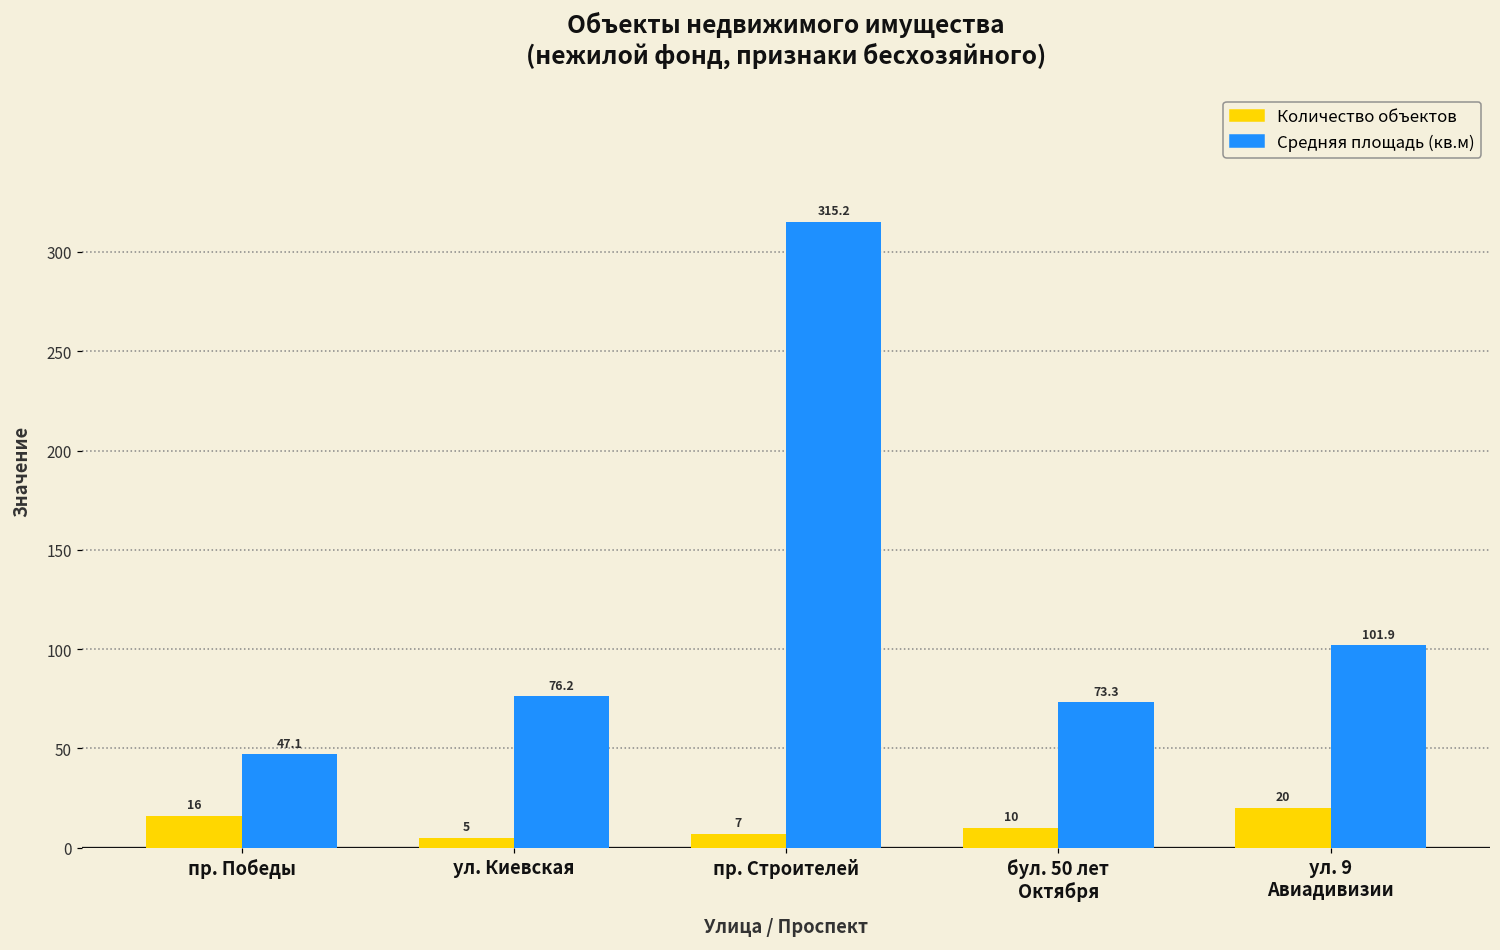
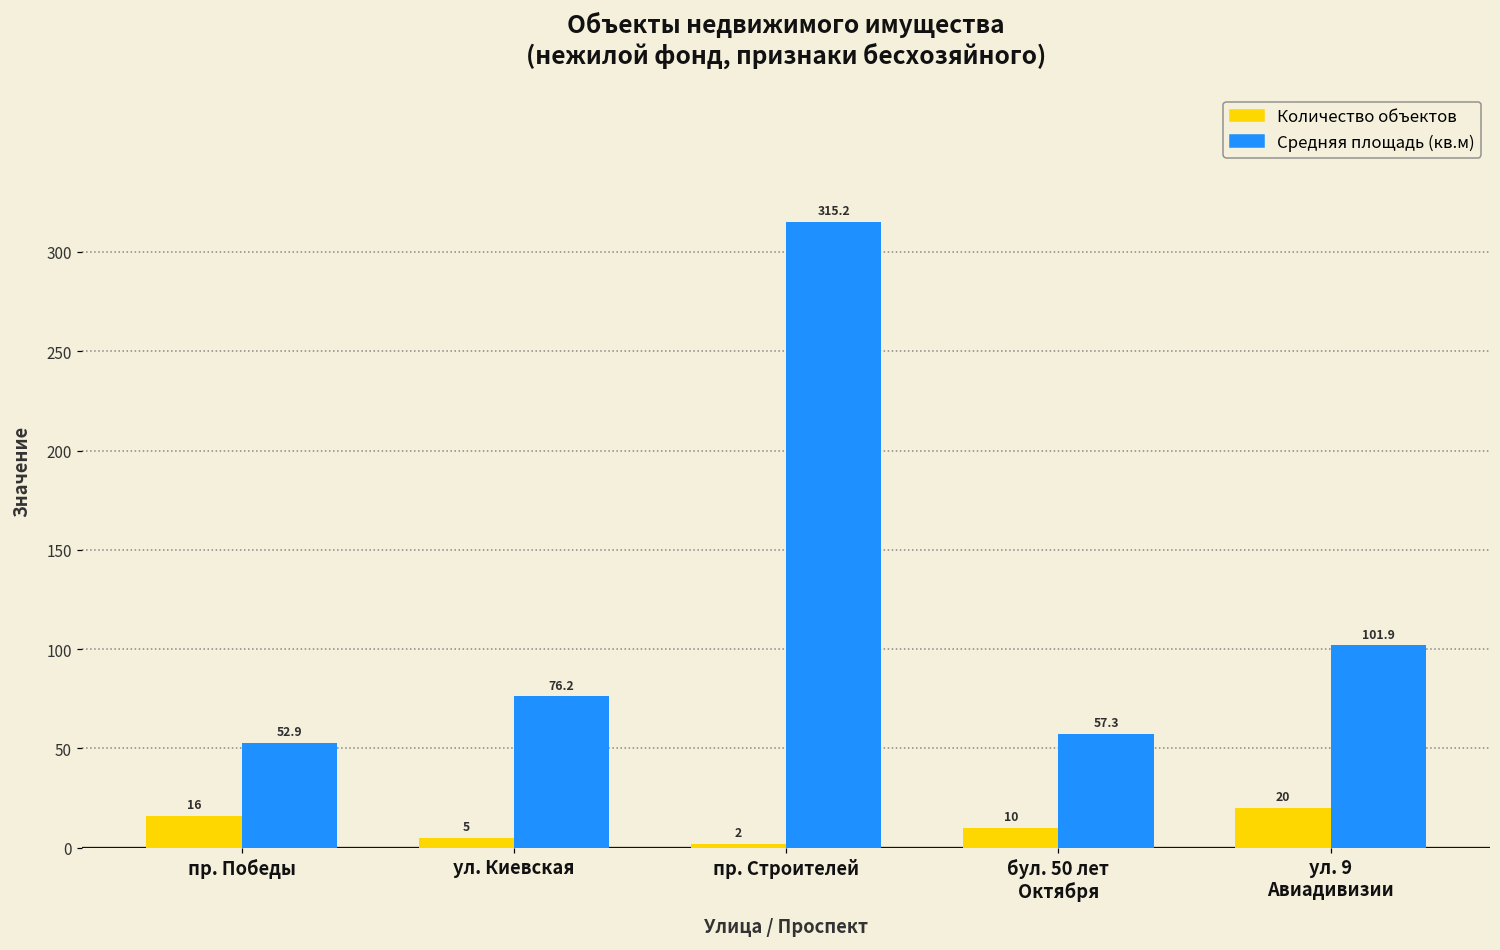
  {
    "Количество объектов": {
      "пр. Победы": 16,
      "ул. Киевская": 5,
-     "пр. Строителей": 7,
+     "пр. Строителей": 2,
      "бул. 50 лет Октября": 10,
      "ул. 9 Авиадивизии": 20
    },
    "Средняя площадь (кв.м)": {
-     "пр. Победы": 47.1,
+     "пр. Победы": 52.9,
      "ул. Киевская": 76.2,
      "пр. Строителей": 315.2,
-     "бул. 50 лет Октября": 73.3,
+     "бул. 50 лет Октября": 57.3,
      "ул. 9 Авиадивизии": 101.9
    }
  }
